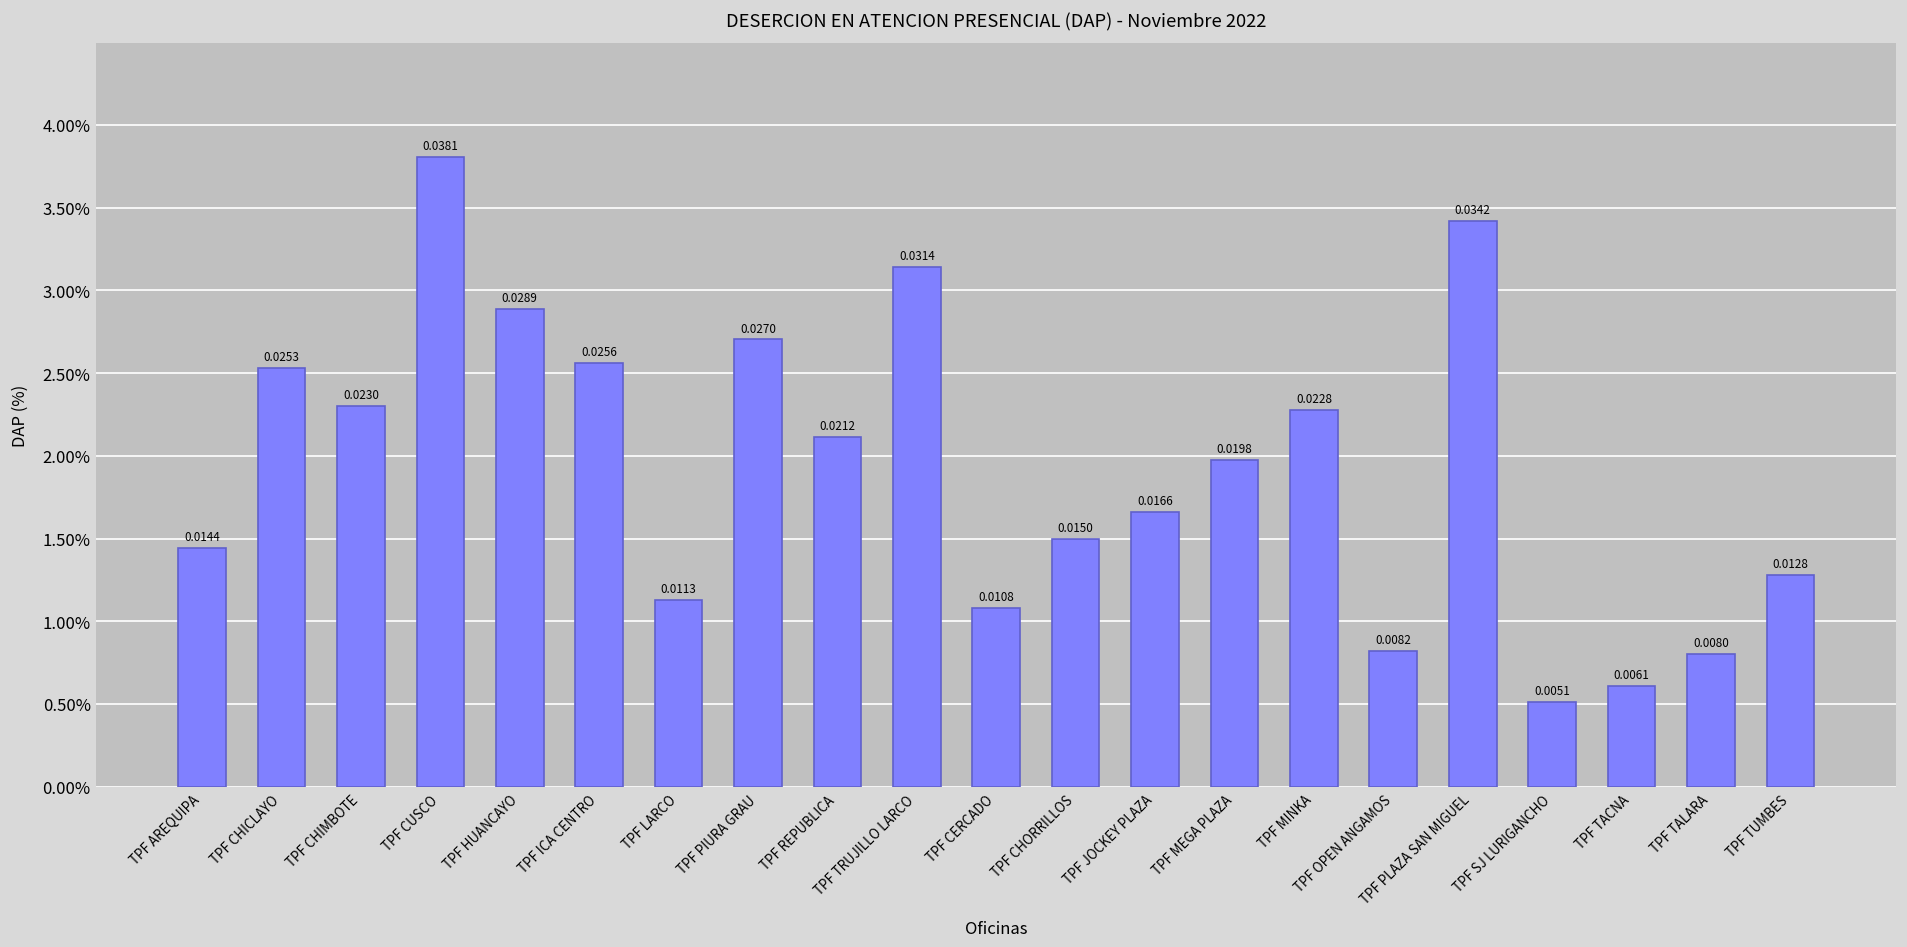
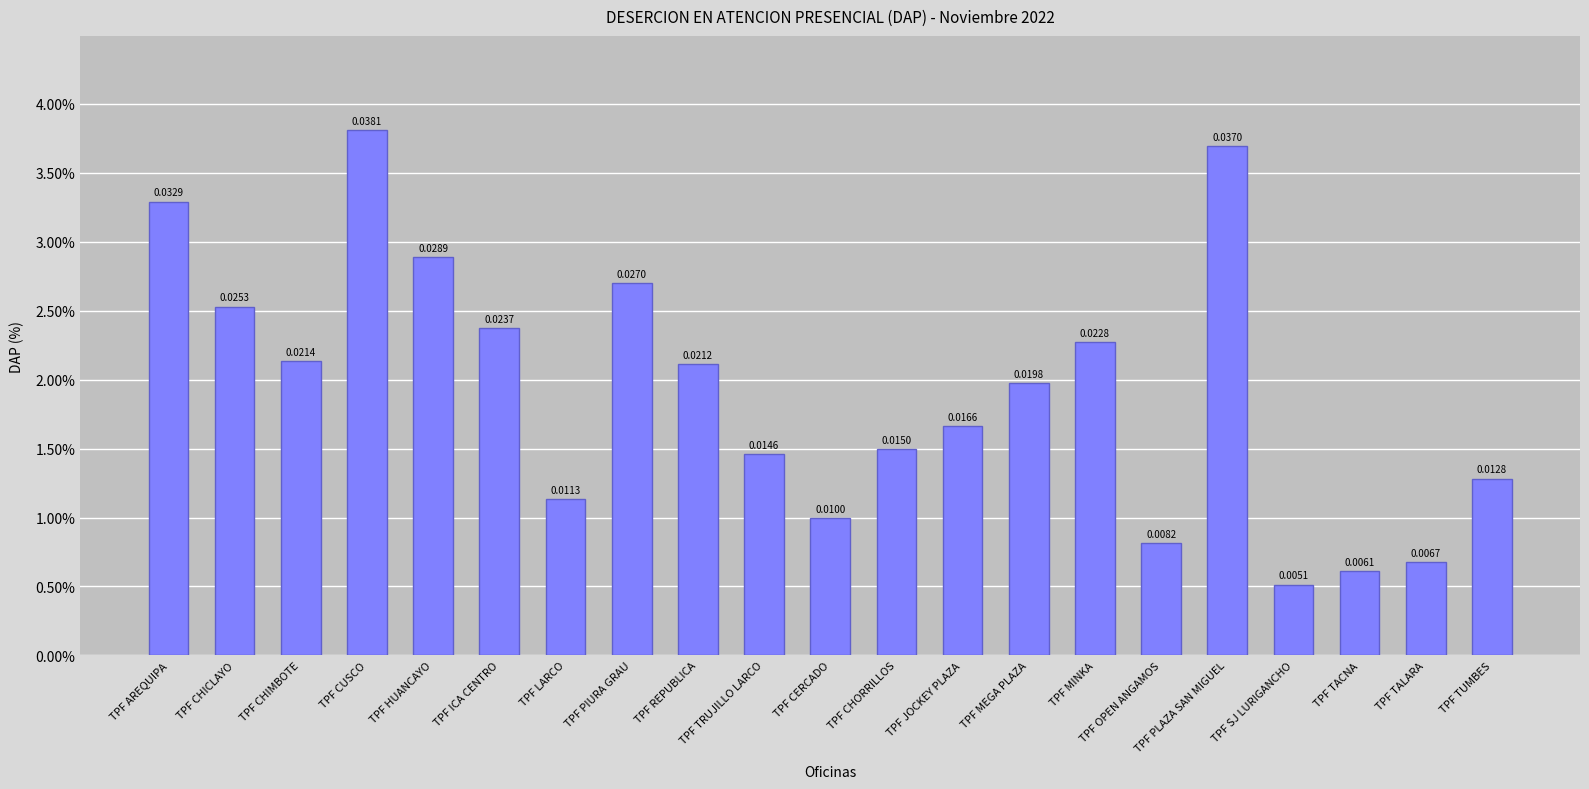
  {
-   "TPF AREQUIPA": 0.0144,
+   "TPF AREQUIPA": 0.0329,
    "TPF CHICLAYO": 0.0253,
-   "TPF CHIMBOTE": 0.0230,
+   "TPF CHIMBOTE": 0.0214,
    "TPF CUSCO": 0.0381,
    "TPF HUANCAYO": 0.0289,
-   "TPF ICA CENTRO": 0.0256,
+   "TPF ICA CENTRO": 0.0237,
    "TPF LARCO": 0.0113,
    "TPF PIURA GRAU": 0.0270,
    "TPF REPUBLICA": 0.0212,
-   "TPF TRUJILLO LARCO": 0.0314,
-   "TPF CERCADO": 0.0108,
+   "TPF TRUJILLO LARCO": 0.0146,
+   "TPF CERCADO": 0.0100,
    "TPF CHORRILLOS": 0.0150,
    "TPF JOCKEY PLAZA": 0.0166,
    "TPF MEGA PLAZA": 0.0198,
    "TPF MINKA": 0.0228,
    "TPF OPEN ANGAMOS": 0.0082,
-   "TPF PLAZA SAN MIGUEL": 0.0342,
+   "TPF PLAZA SAN MIGUEL": 0.0370,
    "TPF SJ LURIGANCHO": 0.0051,
    "TPF TACNA": 0.0061,
-   "TPF TALARA": 0.0080,
+   "TPF TALARA": 0.0067,
    "TPF TUMBES": 0.0128
  }
